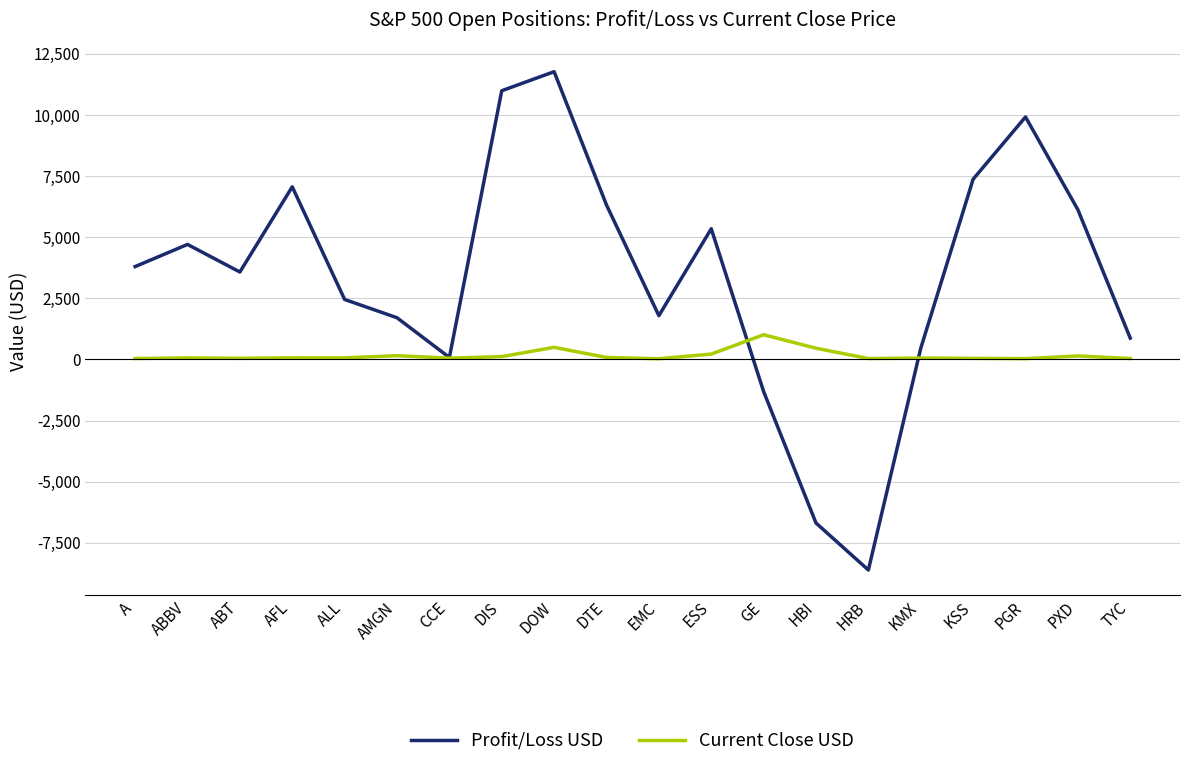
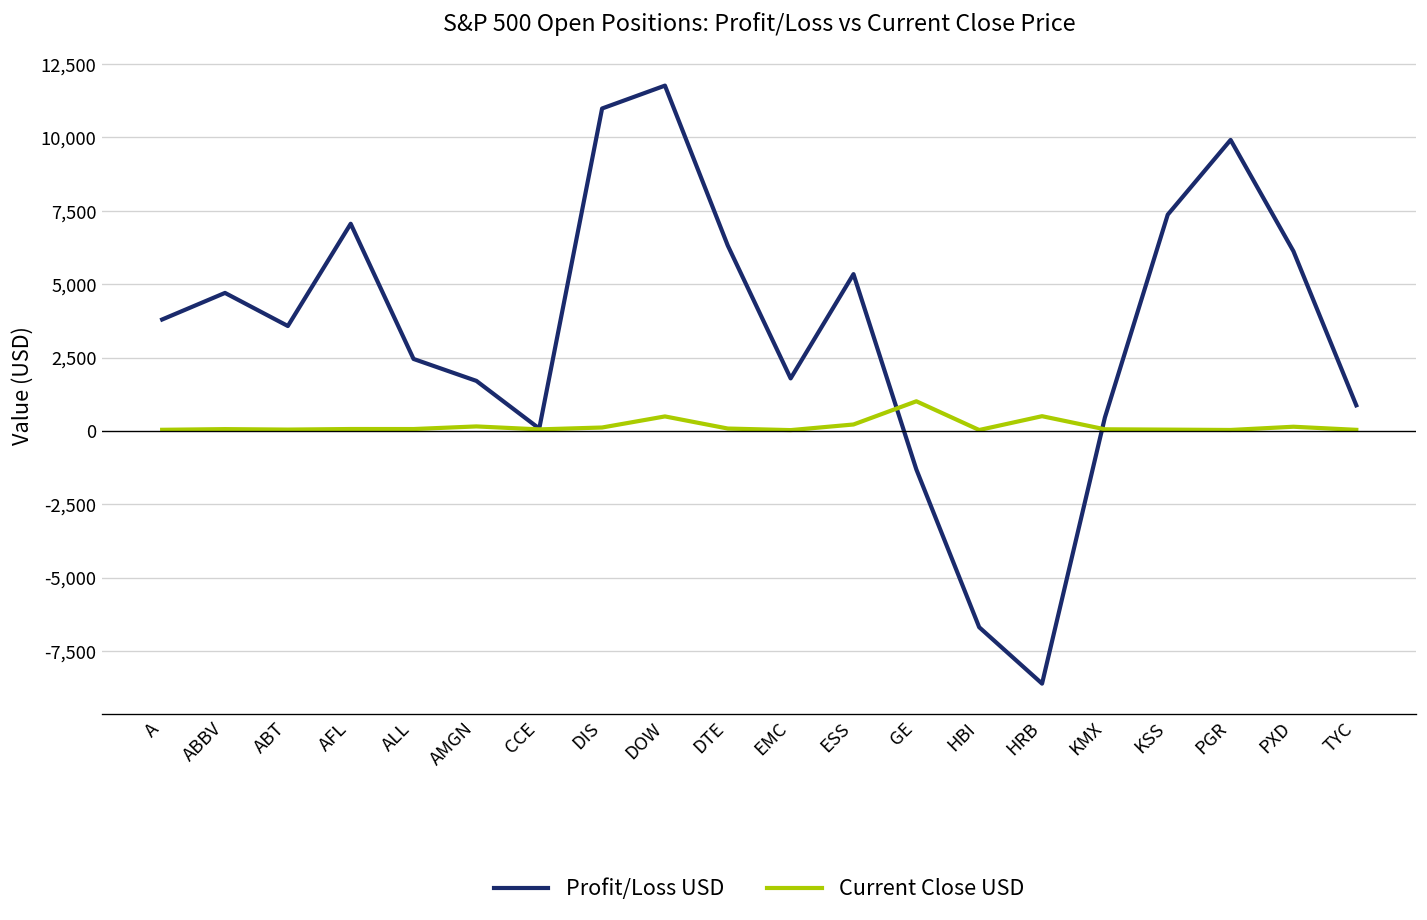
  {
    "Profit/Loss USD": {
      "A": "3,800",
      "ABBV": "4,700",
      "ABT": "3,600",
      "AFL": "7,100",
      "ALL": "2,500",
      "AMGN": "1,700",
      "DIS": "11,000",
      "DOW": "11,800",
      "DTE": "6,300",
      "EMC": "1,800",
      "ESS": "5,300",
      "GE": "-1,300",
      "HBI": "-6,700",
      "HRB": "-8,600",
      "KMX": "500",
      "KSS": "7,400",
      "PGR": "9,900",
      "PXD": "6,100",
      "TYC": "900"
    },
    "Current Close USD": {
      "A": "0",
      "ABBV": "100",
      "ABT": "0",
      "AFL": "100",
      "ALL": "100",
      "AMGN": "200",
      "DIS": "100",
      "DOW": "500",
      "DTE": "100",
      "EMC": "0",
      "ESS": "200",
      "GE": "1,000",
-     "HBI": "500",
-     "HRB": "0",
+     "HBI": "0",
+     "HRB": "500",
      "KMX": "100",
      "KSS": "0",
      "PGR": "0",
      "PXD": "100",
      "TYC": "0"
    }
  }
